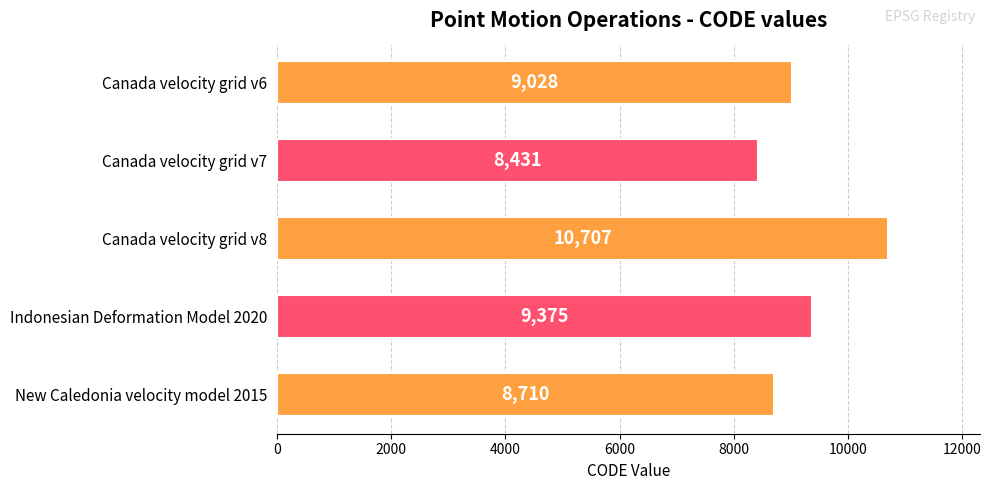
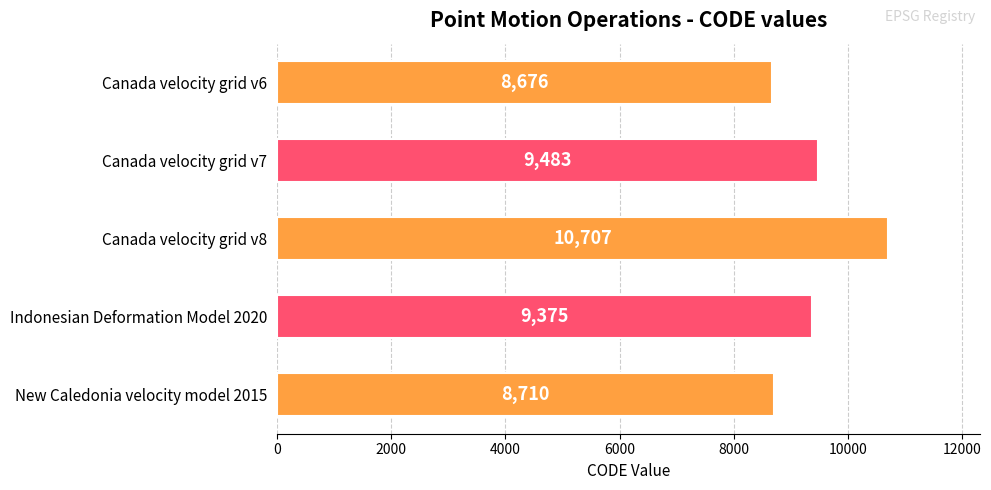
  {
-   "Canada velocity grid v6": "9,028",
-   "Canada velocity grid v7": "8,431",
+   "Canada velocity grid v6": "8,676",
+   "Canada velocity grid v7": "9,483",
    "Canada velocity grid v8": "10,707",
    "Indonesian Deformation Model 2020": "9,375",
    "New Caledonia velocity model 2015": "8,710"
  }
